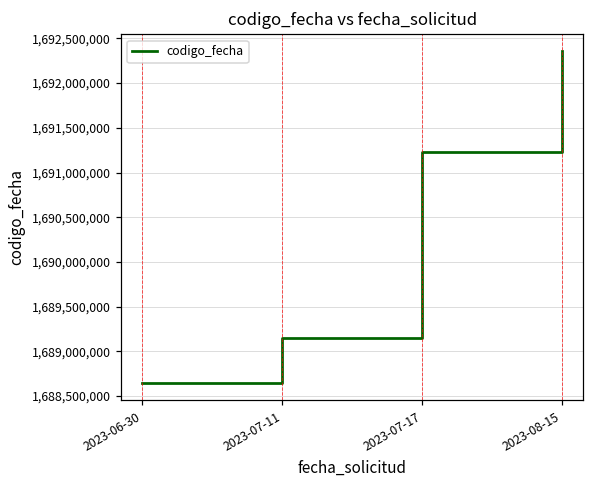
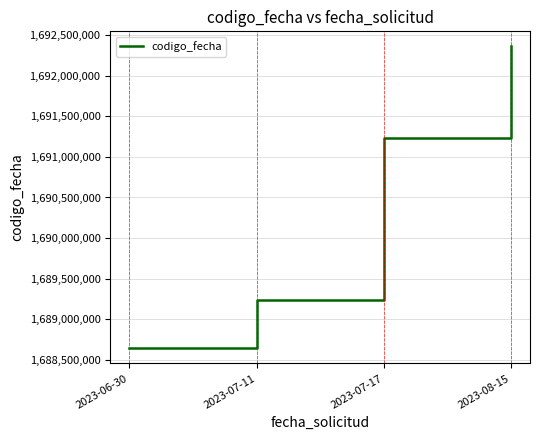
  {
    "2023-06-30": "1,688,600,000",
-   "2023-07-11": "1,689,100,000",
+   "2023-07-11": "1,689,200,000",
    "2023-07-17": "1,691,200,000",
    "2023-08-15": "1,692,400,000"
  }
